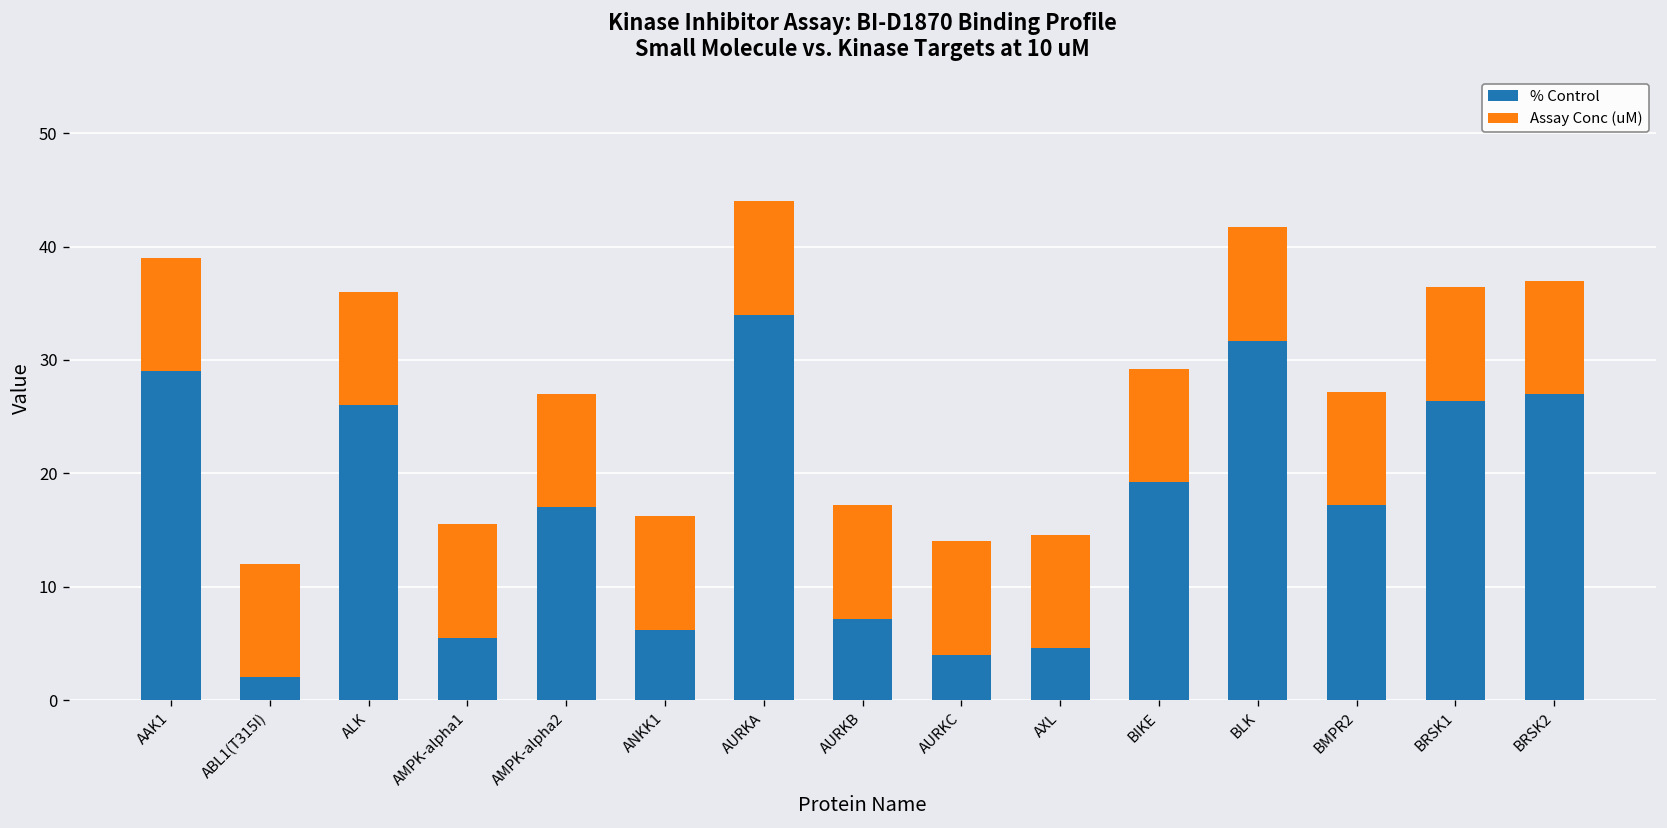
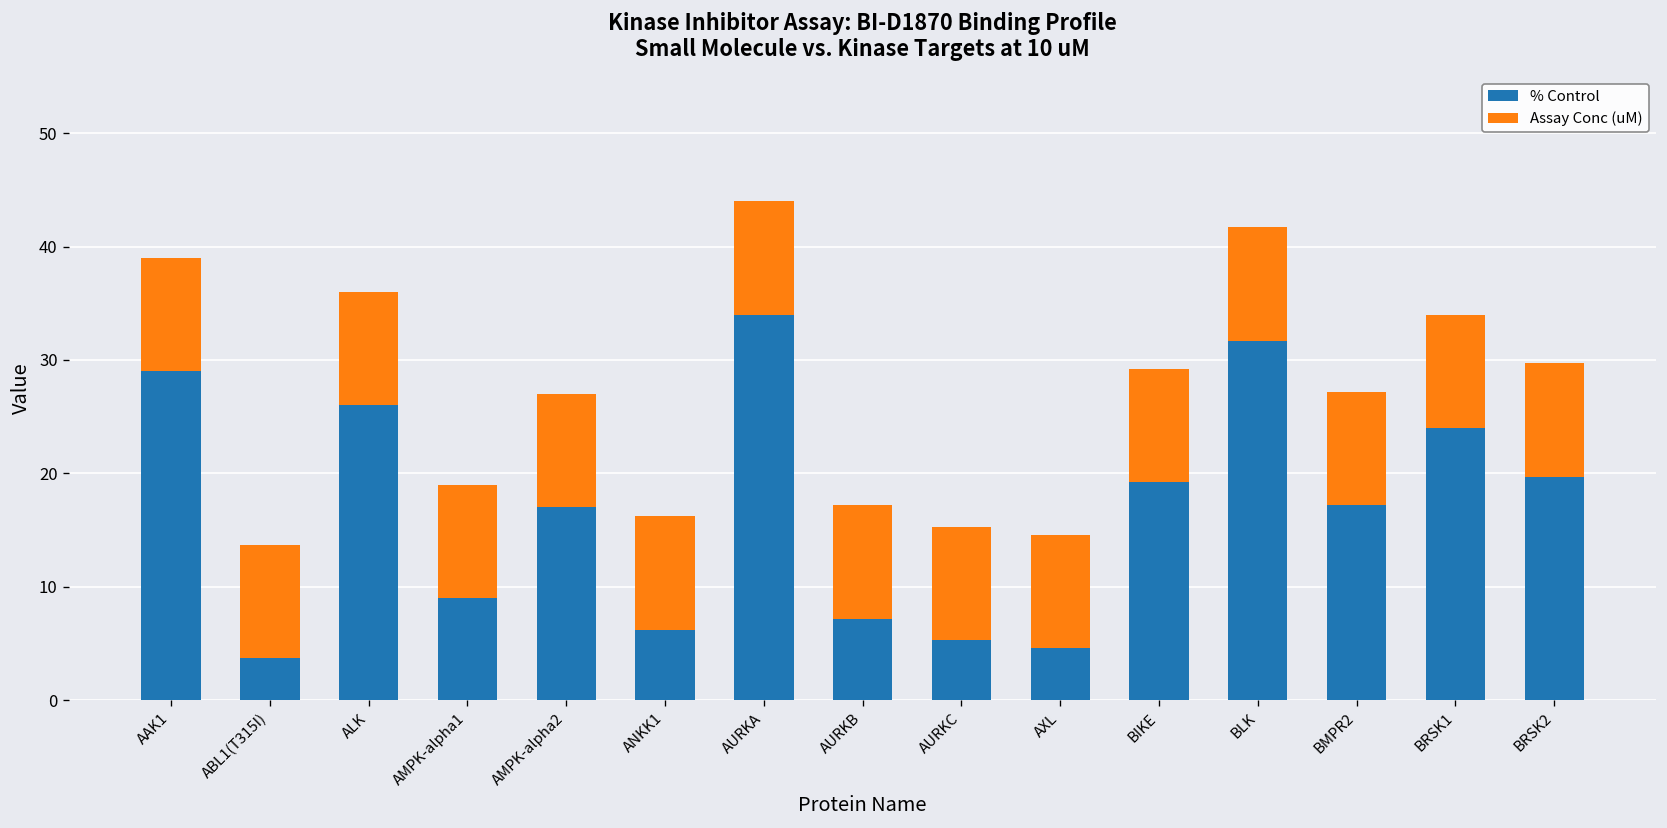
  {
    "% Control": {
      "AAK1": 29,
-     "ABL1(T315I)": 2,
+     "ABL1(T315I)": 4,
      "ALK": 26,
-     "AMPK-alpha1": 6,
+     "AMPK-alpha1": 9,
      "AMPK-alpha2": 17,
      "ANKK1": 6,
      "AURKA": 34,
      "AURKB": 7,
-     "AURKC": 4,
+     "AURKC": 5,
      "AXL": 5,
      "BIKE": 19,
      "BLK": 32,
      "BMPR2": 17,
-     "BRSK1": 26,
-     "BRSK2": 27
+     "BRSK1": 24,
+     "BRSK2": 20
    },
    "Assay Conc (uM)": {
      "AAK1": 10,
      "ABL1(T315I)": 10,
      "ALK": 10,
      "AMPK-alpha1": 10,
      "AMPK-alpha2": 10,
      "ANKK1": 10,
      "AURKA": 10,
      "AURKB": 10,
      "AURKC": 10,
      "AXL": 10,
      "BIKE": 10,
      "BLK": 10,
      "BMPR2": 10,
      "BRSK1": 10,
      "BRSK2": 10
    }
  }
